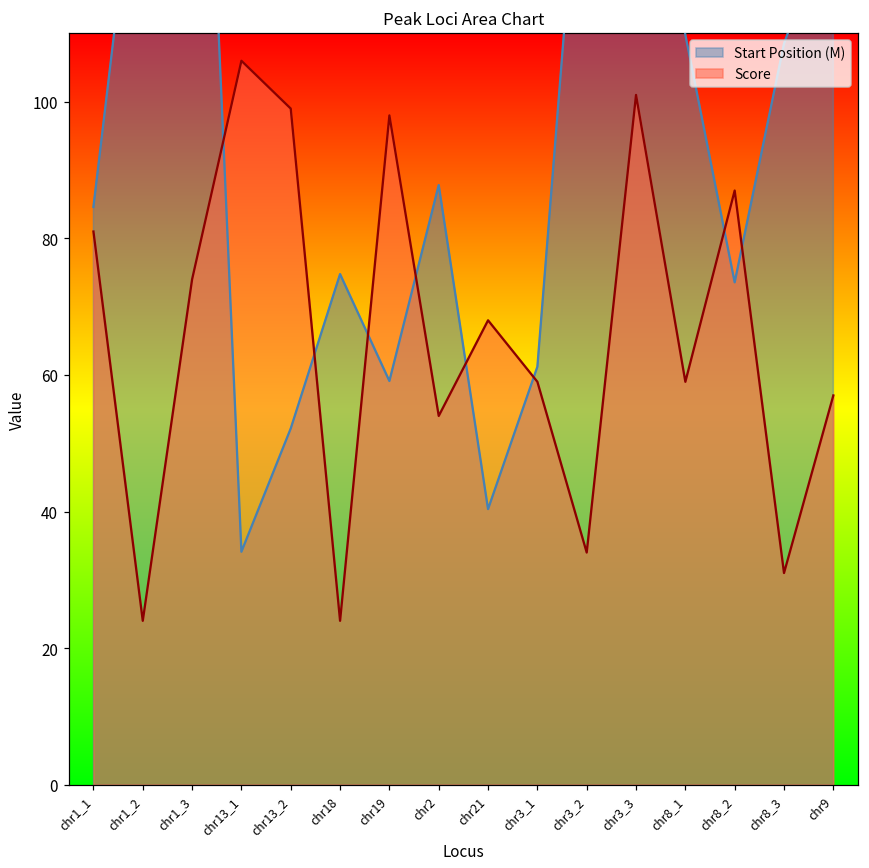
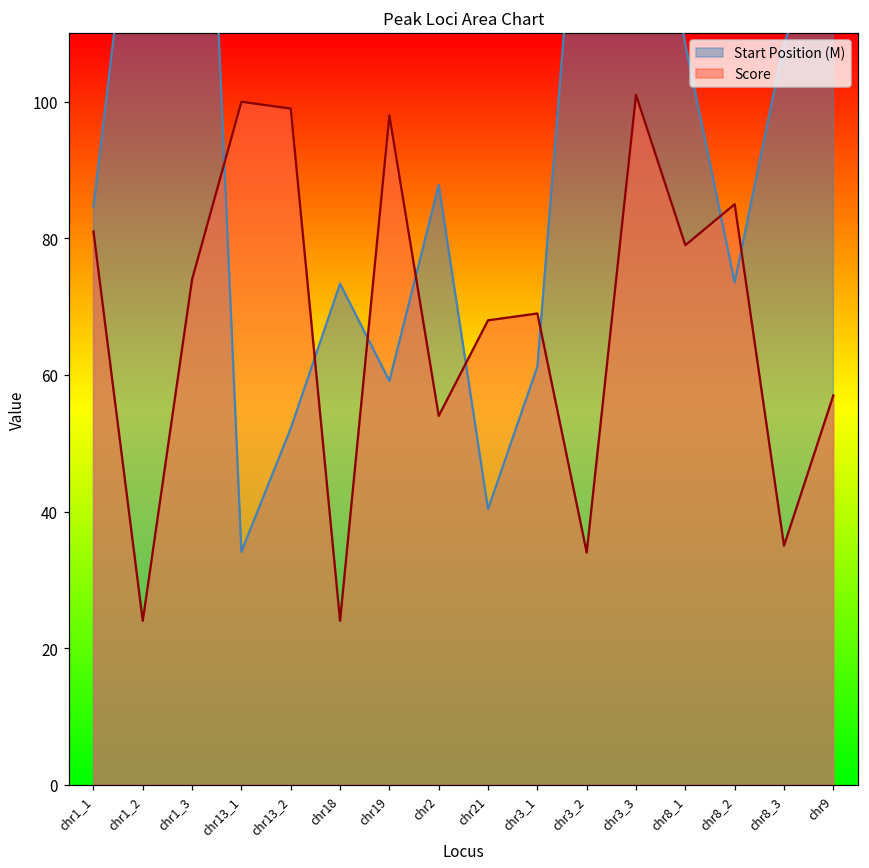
  {
    "Start Position (M)": {
      "chr1_1": 85,
      "chr13_1": 34,
      "chr13_2": 52,
-     "chr18": 75,
+     "chr18": 73,
      "chr19": 59,
      "chr2": 88,
      "chr21": 40,
      "chr3_1": 61,
-     "chr8_1": 110,
+     "chr8_1": 108,
      "chr8_2": 74
    },
    "Score": {
      "chr1_1": 81,
      "chr1_2": 24,
      "chr1_3": 74,
-     "chr13_1": 106,
+     "chr13_1": 100,
      "chr13_2": 99,
      "chr18": 24,
      "chr19": 98,
      "chr2": 54,
      "chr21": 68,
-     "chr3_1": 59,
+     "chr3_1": 69,
      "chr3_2": 34,
      "chr3_3": 101,
-     "chr8_1": 59,
-     "chr8_2": 87,
-     "chr8_3": 31,
+     "chr8_1": 79,
+     "chr8_2": 85,
+     "chr8_3": 35,
      "chr9": 57
    }
  }
